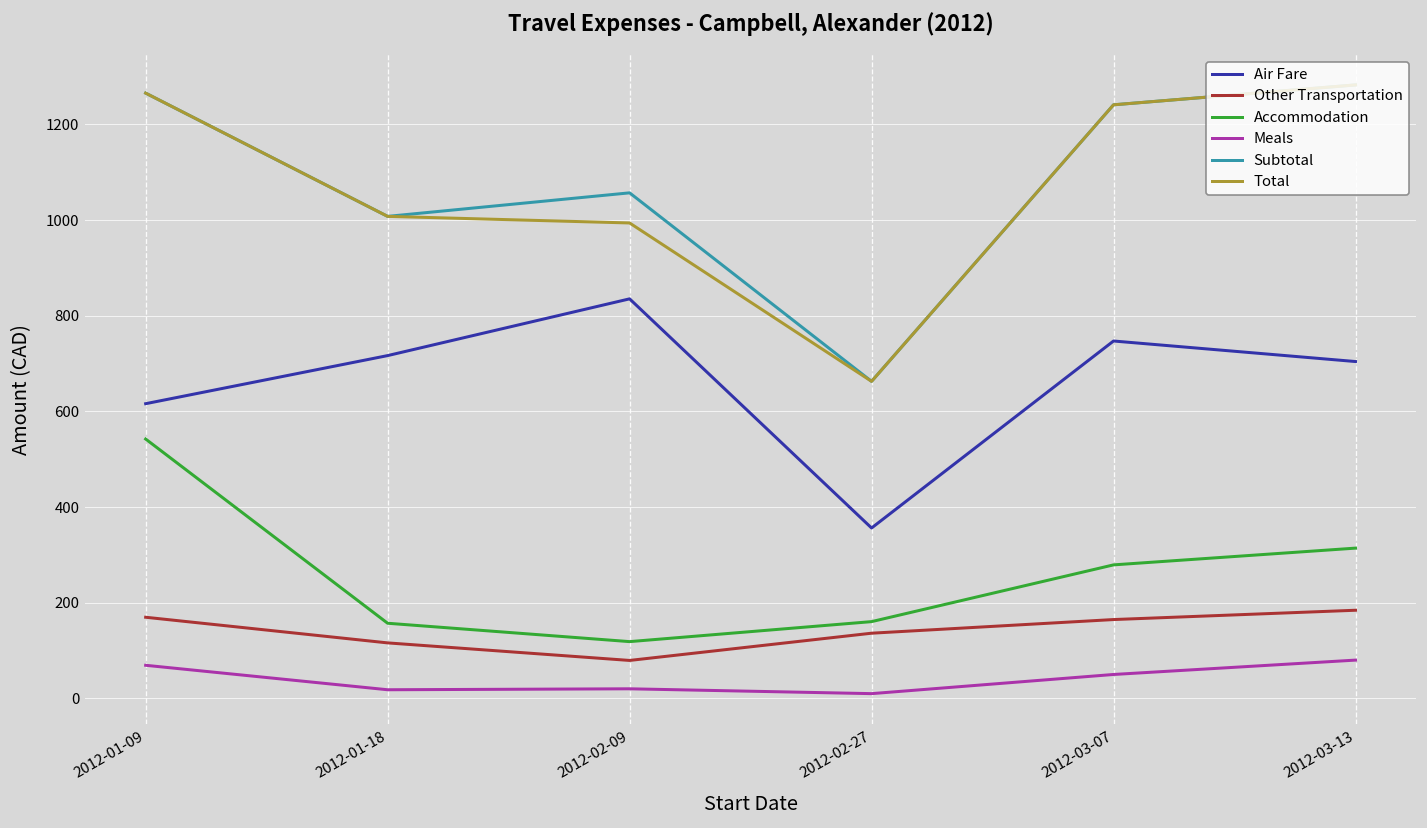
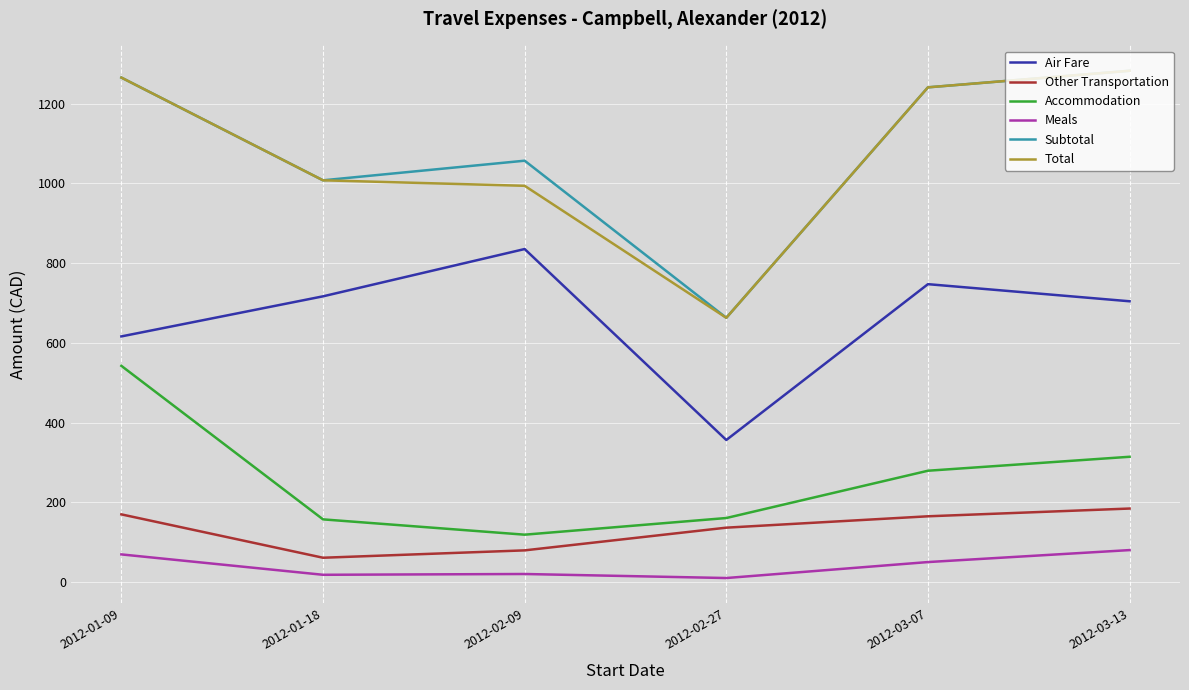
  {
    "Air Fare": {
      "2012-01-09": 620,
      "2012-01-18": 720,
      "2012-02-09": 840,
      "2012-02-27": 360,
      "2012-03-07": 750,
      "2012-03-13": 700
    },
    "Other Transportation": {
      "2012-01-09": 170,
-     "2012-01-18": 120,
+     "2012-01-18": 60,
      "2012-02-09": 80,
      "2012-02-27": 140,
      "2012-03-07": 160,
      "2012-03-13": 180
    },
    "Accommodation": {
      "2012-01-09": 540,
      "2012-01-18": 160,
      "2012-02-09": 120,
      "2012-02-27": 160,
      "2012-03-07": 280,
      "2012-03-13": 310
    },
    "Meals": {
      "2012-01-09": 70,
      "2012-01-18": 20,
      "2012-02-09": 20,
      "2012-02-27": 10,
      "2012-03-07": 50,
      "2012-03-13": 80
    },
    "Subtotal": {
      "2012-02-09": 1060
    },
    "Total": {
      "2012-02-09": 990
    }
  }
